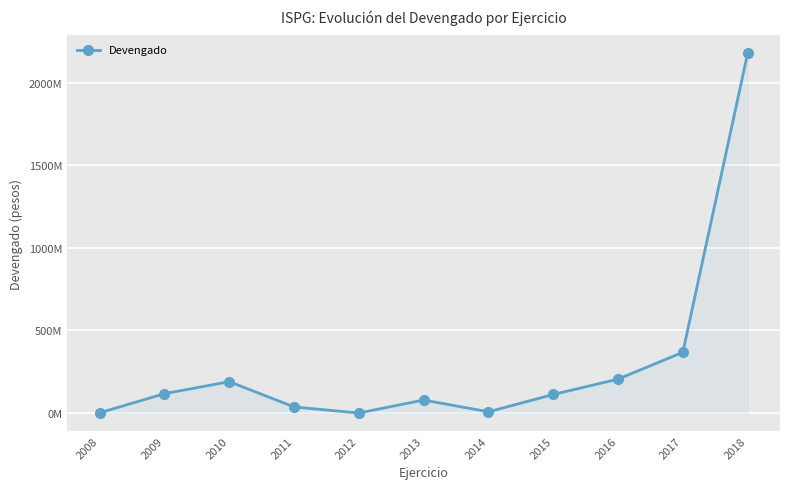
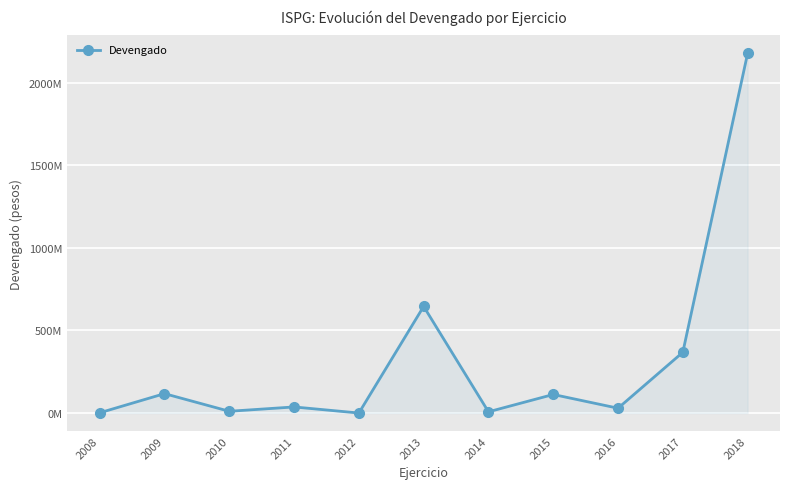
  {
    "2008": 0,
    "2009": 120000000,
-   "2010": 190000000,
+   "2010": 10000000,
    "2011": 40000000,
    "2012": 0,
-   "2013": 80000000,
+   "2013": 650000000,
    "2014": 10000000,
    "2015": 110000000,
-   "2016": 210000000,
+   "2016": 30000000,
    "2017": 370000000,
    "2018": 2180000000
  }
